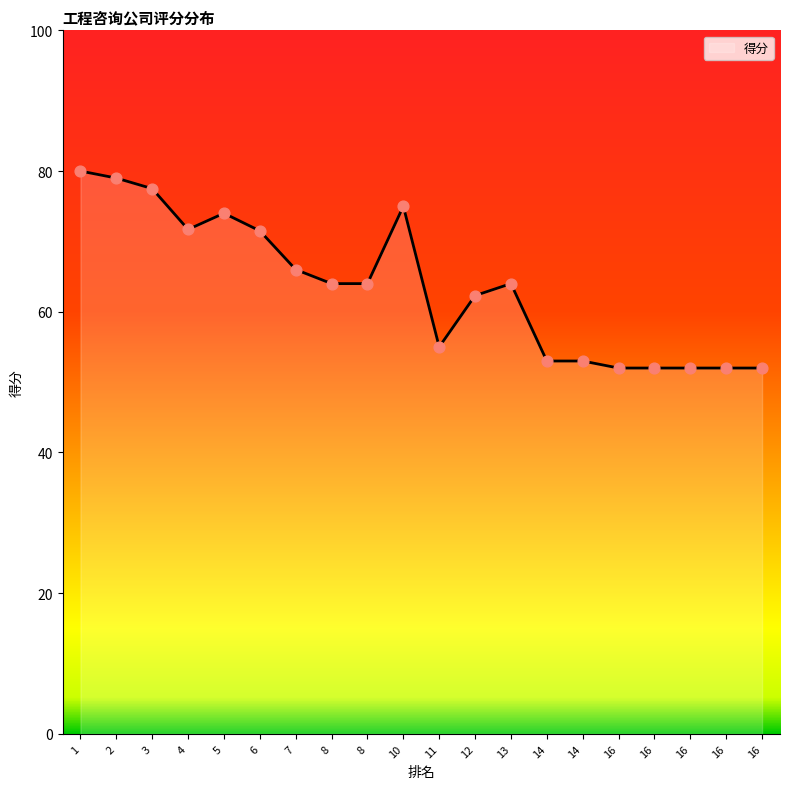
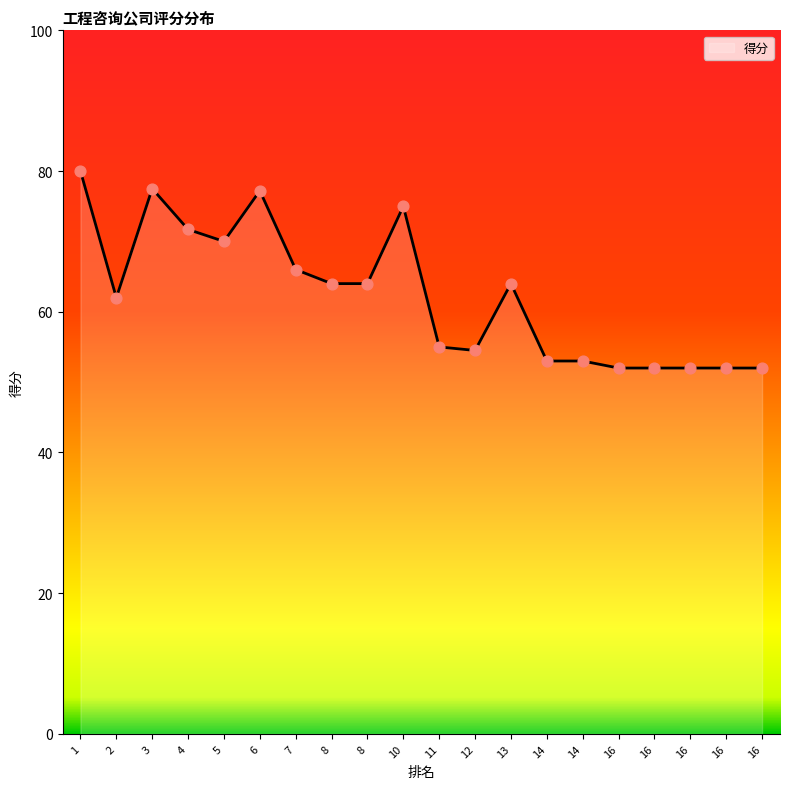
  {
    "1": 80,
-   "2": 79,
+   "2": 62,
    "3": 78,
    "4": 72,
-   "5": 74,
-   "6": 72,
+   "5": 70,
+   "6": 77,
    "7": 66,
    "10": 75,
    "11": 55,
-   "12": 62,
+   "12": 55,
    "13": 64
  }
